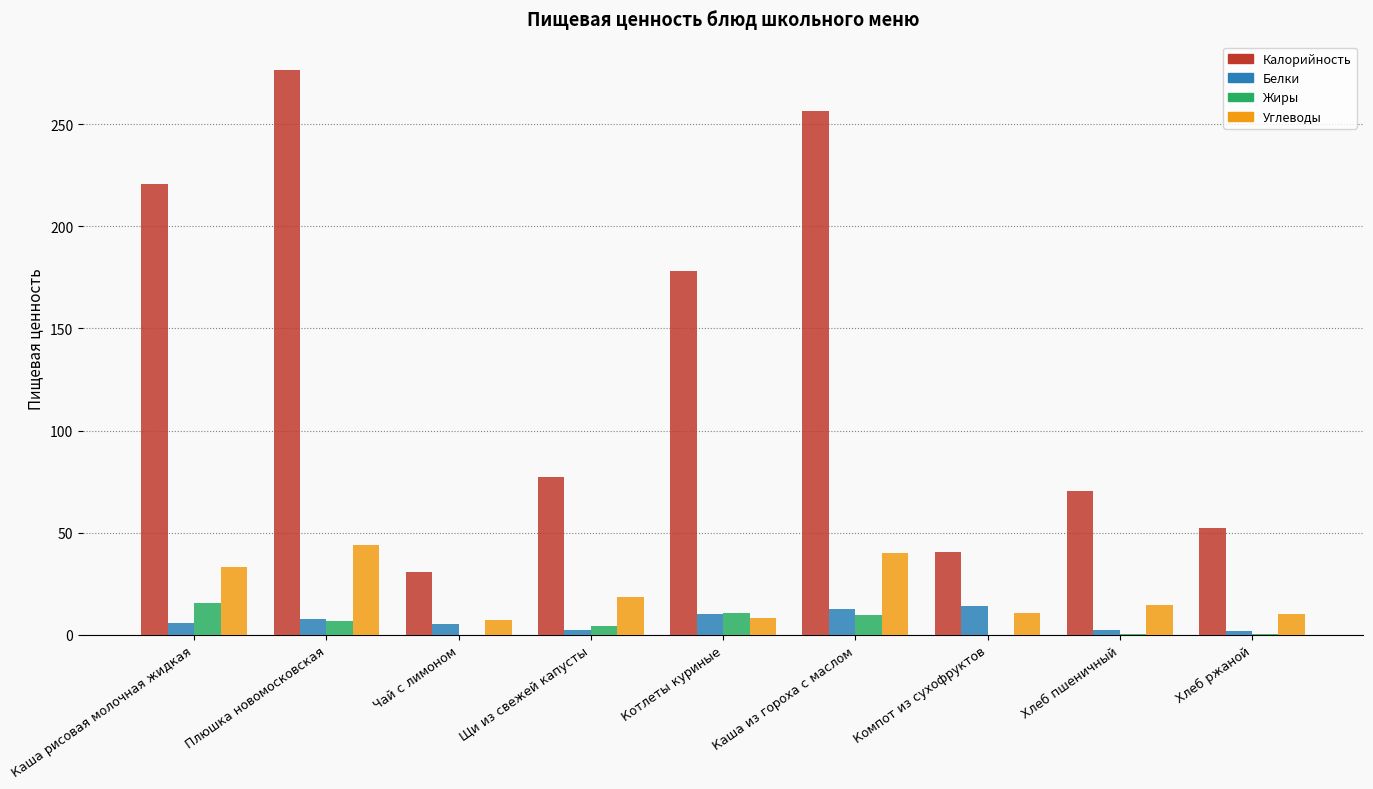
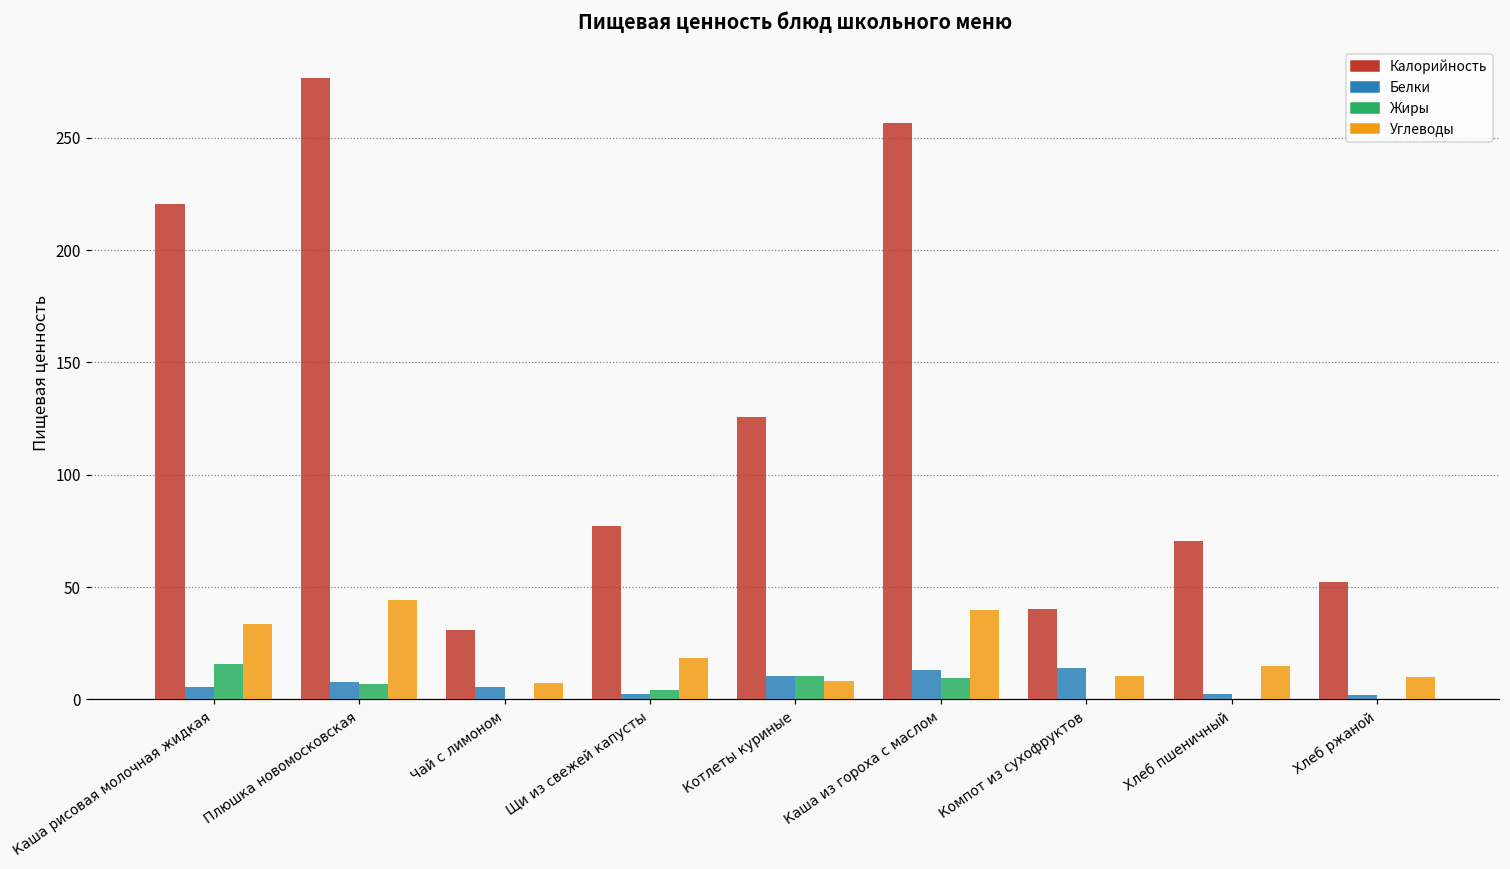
  {
    "Калорийность": {
      "Каша рисовая молочная жидкая": 221,
      "Плюшка новомосковская": 277,
      "Чай с лимоном": 31,
      "Щи из свежей капусты": 77,
-     "Котлеты куриные": 178,
+     "Котлеты куриные": 126,
      "Каша из гороха с маслом": 256,
      "Компот из сухофруктов": 40,
      "Хлеб пшеничный": 71,
      "Хлеб ржаной": 52
    },
    "Белки": {
      "Каша рисовая молочная жидкая": 6,
      "Плюшка новомосковская": 8,
      "Чай с лимоном": 5,
      "Щи из свежей капусты": 2,
      "Котлеты куриные": 10,
      "Каша из гороха с маслом": 13,
      "Компот из сухофруктов": 14,
      "Хлеб пшеничный": 2,
      "Хлеб ржаной": 2
    },
    "Жиры": {
      "Каша рисовая молочная жидкая": 16,
      "Плюшка новомосковская": 7,
      "Чай с лимоном": 0,
      "Щи из свежей капусты": 4,
      "Котлеты куриные": 10,
      "Каша из гороха с маслом": 10,
      "Компот из сухофруктов": 0
    },
    "Углеводы": {
      "Каша рисовая молочная жидкая": 33,
      "Плюшка новомосковская": 44,
      "Чай с лимоном": 7,
      "Щи из свежей капусты": 18,
      "Котлеты куриные": 8,
      "Каша из гороха с маслом": 40,
      "Компот из сухофруктов": 11,
      "Хлеб пшеничный": 15,
      "Хлеб ржаной": 10
    }
  }
